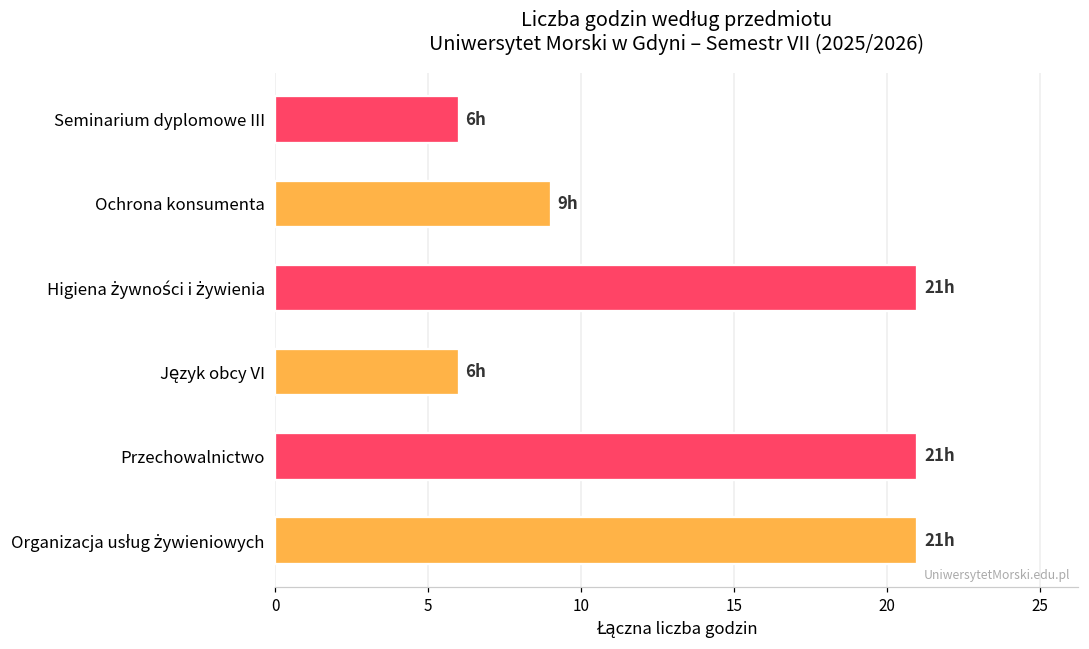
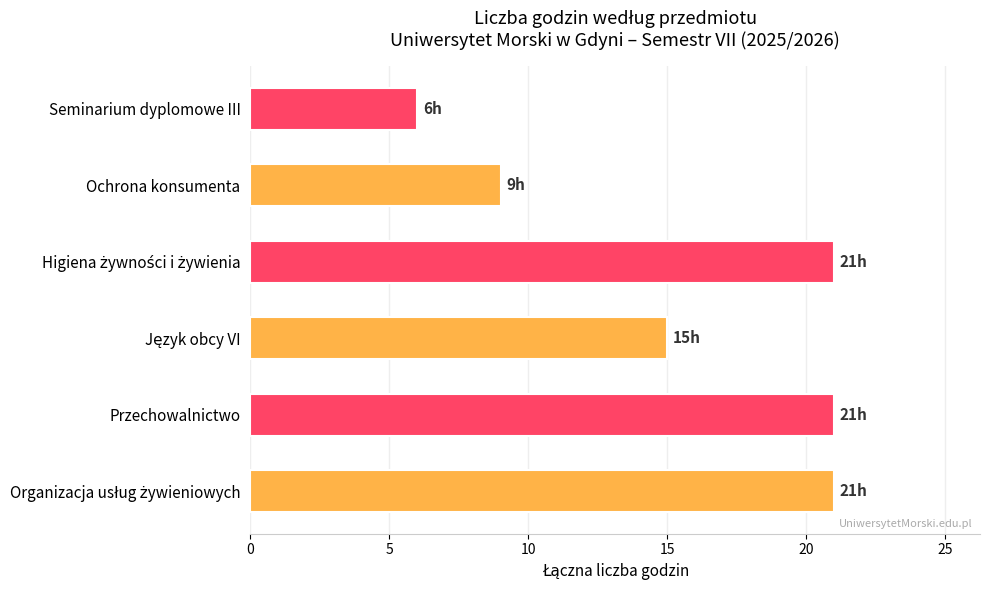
  {
    "Seminarium dyplomowe III": "6h",
    "Ochrona konsumenta": "9h",
    "Higiena żywności i żywienia": "21h",
-   "Język obcy VI": "6h",
+   "Język obcy VI": "15h",
    "Przechowalnictwo": "21h",
    "Organizacja usług żywieniowych": "21h"
  }
